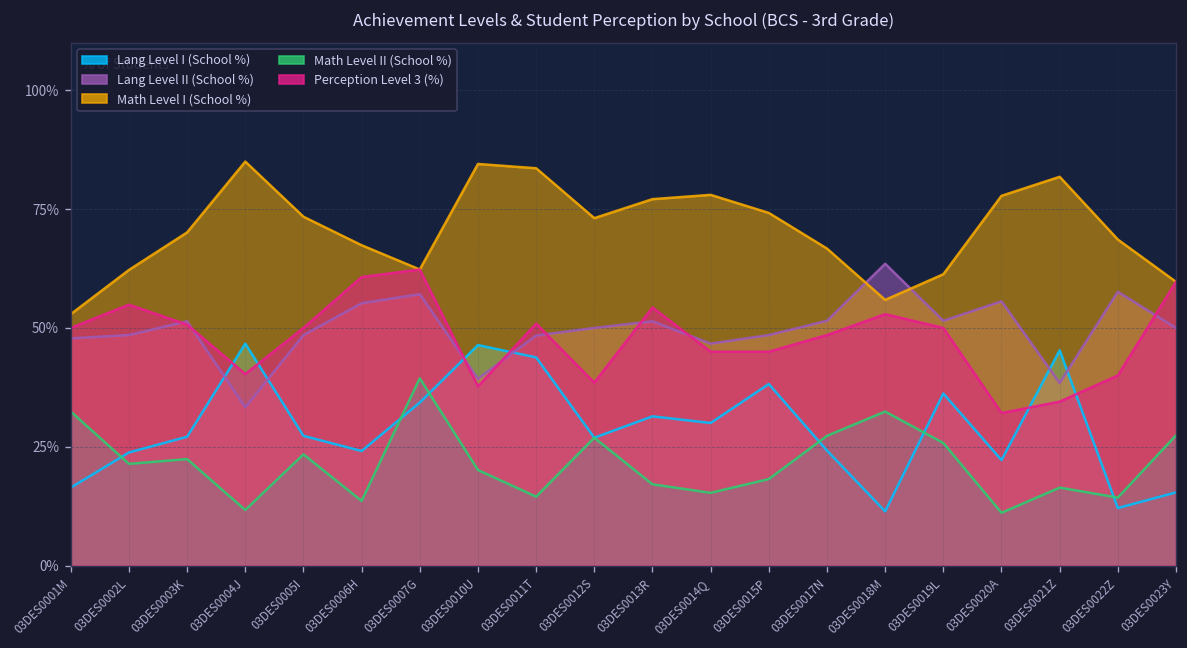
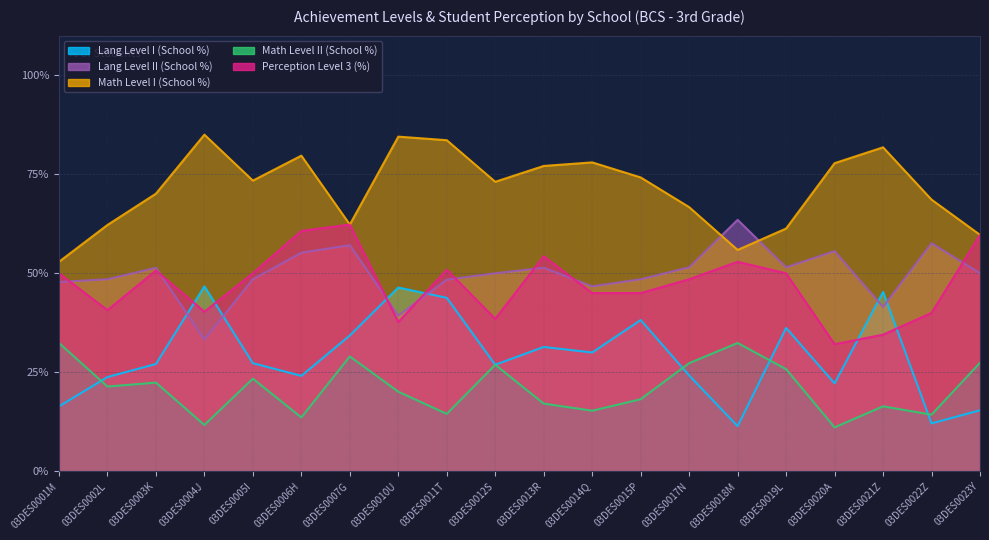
  {
    "Lang Level I (School %)": {
      "03DES0001M": "16%",
      "03DES0002L": "24%",
      "03DES0003K": "27%",
      "03DES0004J": "47%",
      "03DES0005I": "27%",
      "03DES0006H": "24%",
      "03DES0007G": "34%",
      "03DES0010U": "46%",
      "03DES0011T": "44%",
      "03DES0013R": "31%",
      "03DES0014Q": "30%",
      "03DES0015P": "38%",
      "03DES0017N": "24%",
      "03DES0018M": "11%",
      "03DES0019L": "36%",
      "03DES0020A": "22%",
      "03DES0021Z": "45%",
      "03DES0022Z": "12%",
      "03DES0023Y": "15%"
    },
    "Lang Level II (School %)": {
      "03DES0001M": "48%",
      "03DES0002L": "49%",
      "03DES0003K": "51%",
      "03DES0004J": "33%",
      "03DES0005I": "49%",
      "03DES0006H": "55%",
      "03DES0007G": "57%",
      "03DES0010U": "39%",
      "03DES0011T": "48%",
      "03DES0012S": "50%",
      "03DES0013R": "51%",
      "03DES0014Q": "47%",
      "03DES0015P": "49%",
      "03DES0017N": "52%",
      "03DES0018M": "64%",
      "03DES0019L": "52%",
      "03DES0020A": "56%",
-     "03DES0021Z": "38%",
+     "03DES0021Z": "42%",
      "03DES0022Z": "58%",
      "03DES0023Y": "50%"
    },
    "Math Level I (School %)": {
      "03DES0001M": "53%",
      "03DES0002L": "62%",
      "03DES0003K": "70%",
      "03DES0004J": "85%",
      "03DES0005I": "73%",
-     "03DES0006H": "67%",
+     "03DES0006H": "80%",
      "03DES0010U": "85%",
      "03DES0011T": "84%",
      "03DES0012S": "73%",
      "03DES0013R": "77%",
      "03DES0014Q": "78%",
      "03DES0015P": "74%",
      "03DES0017N": "67%",
      "03DES0018M": "56%",
      "03DES0019L": "61%",
      "03DES0020A": "78%",
      "03DES0021Z": "82%",
      "03DES0022Z": "69%"
    },
    "Math Level II (School %)": {
      "03DES0001M": "32%",
      "03DES0002L": "21%",
      "03DES0003K": "22%",
      "03DES0004J": "12%",
      "03DES0005I": "23%",
      "03DES0006H": "14%",
-     "03DES0007G": "39%",
+     "03DES0007G": "29%",
      "03DES0010U": "20%",
      "03DES0011T": "15%",
      "03DES0013R": "17%",
      "03DES0014Q": "15%",
      "03DES0015P": "18%",
      "03DES0017N": "27%",
      "03DES0018M": "32%",
      "03DES0019L": "26%",
      "03DES0020A": "11%",
      "03DES0021Z": "16%",
      "03DES0022Z": "14%",
      "03DES0023Y": "27%"
    },
    "Perception Level 3 (%)": {
      "03DES0001M": "50%",
-     "03DES0002L": "55%",
+     "03DES0002L": "41%",
      "03DES0003K": "51%",
      "03DES0004J": "40%",
      "03DES0005I": "50%",
      "03DES0006H": "61%",
      "03DES0010U": "38%",
      "03DES0011T": "51%",
      "03DES0012S": "39%",
      "03DES0013R": "54%",
      "03DES0014Q": "45%",
      "03DES0015P": "45%",
      "03DES0017N": "49%",
      "03DES0018M": "53%",
      "03DES0019L": "50%",
      "03DES0020A": "32%",
      "03DES0021Z": "35%",
      "03DES0022Z": "40%"
    }
  }
